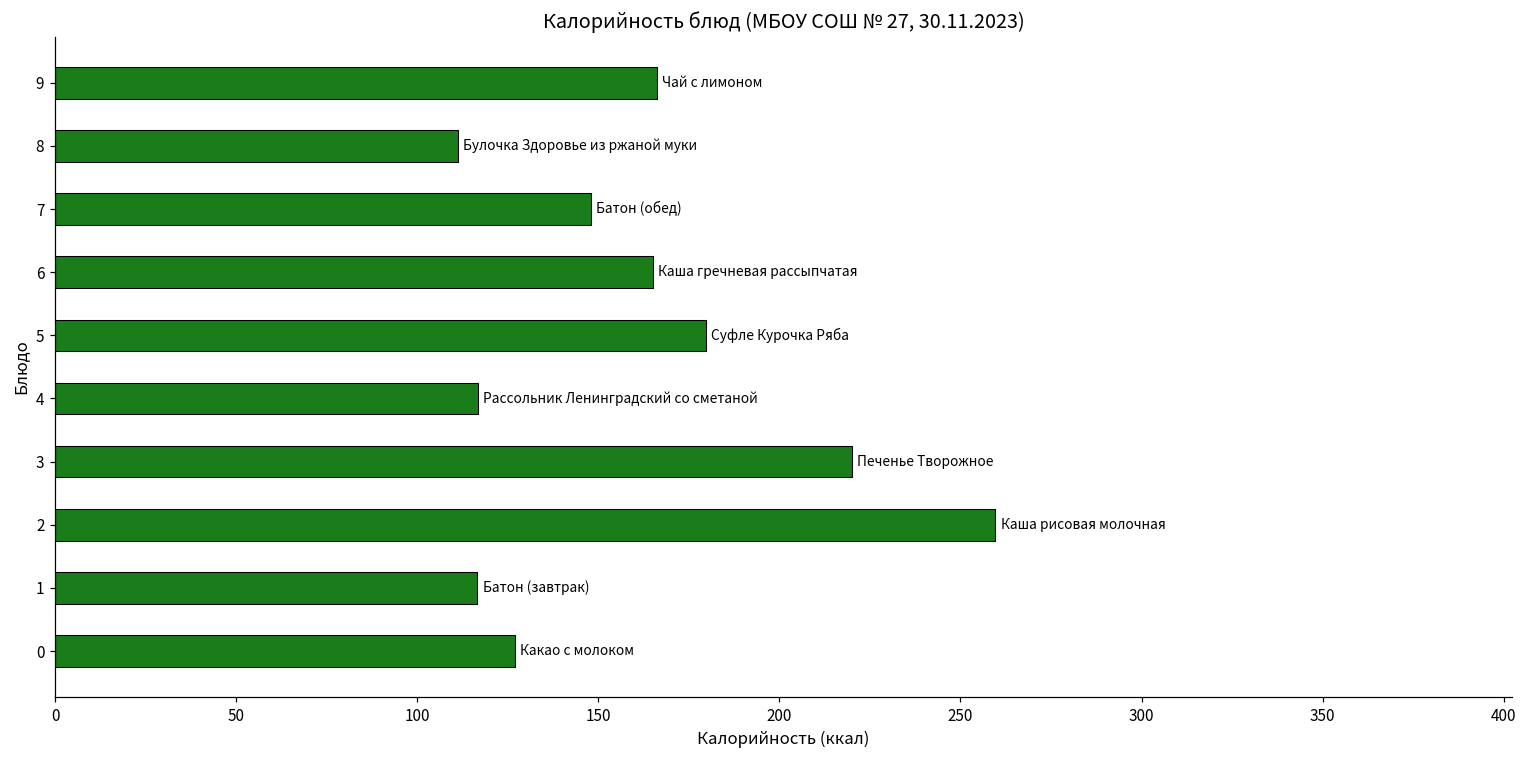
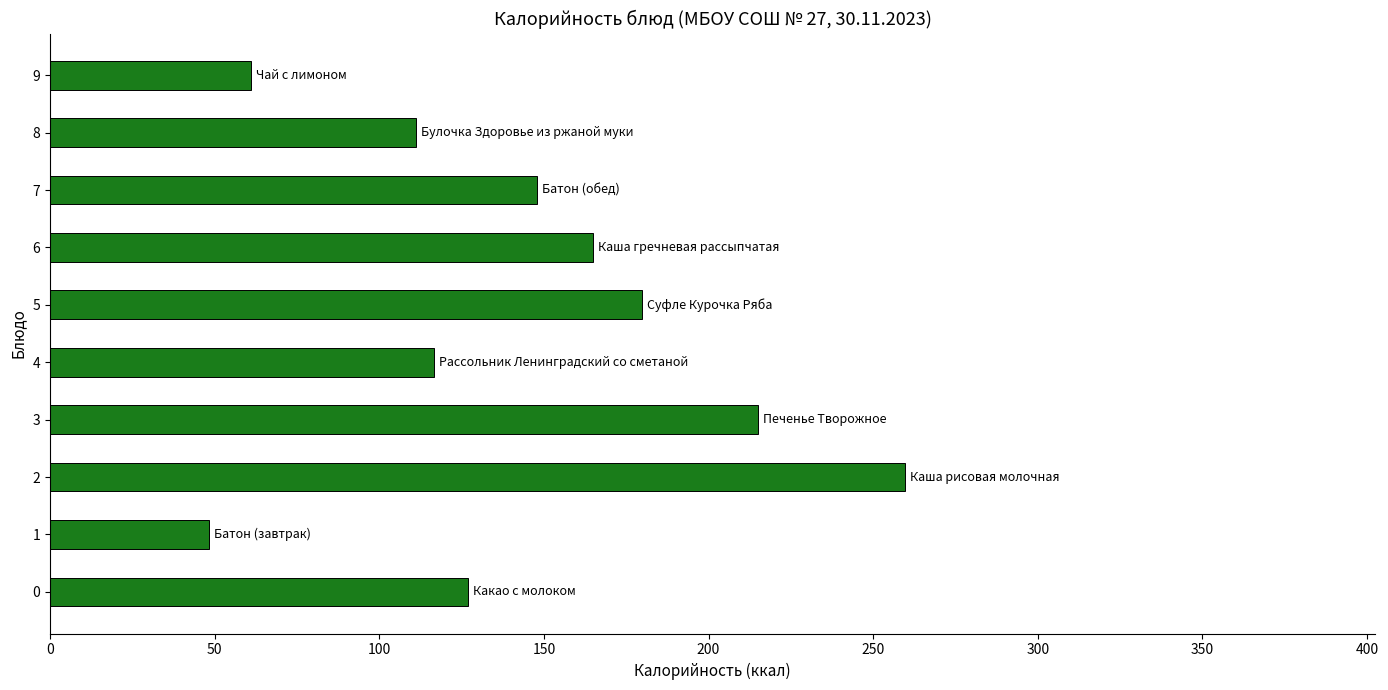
  {
-   "9": 166,
+   "9": 61,
    "8": 111,
    "7": 148,
    "6": 165,
    "5": 180,
    "4": 117,
-   "3": 220,
+   "3": 215,
    "2": 260,
-   "1": 117,
+   "1": 48,
    "0": 127
  }
